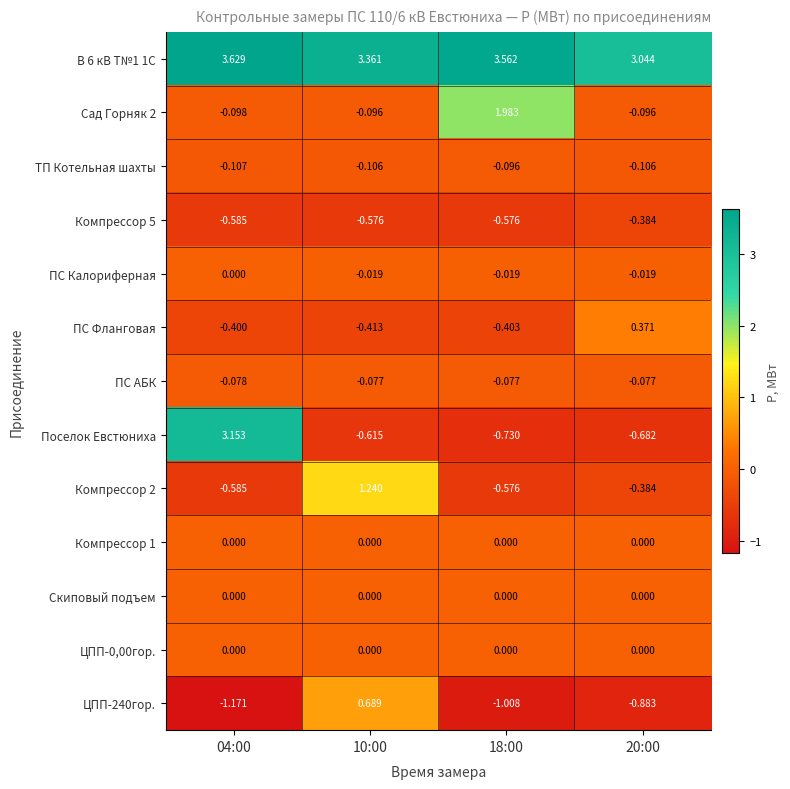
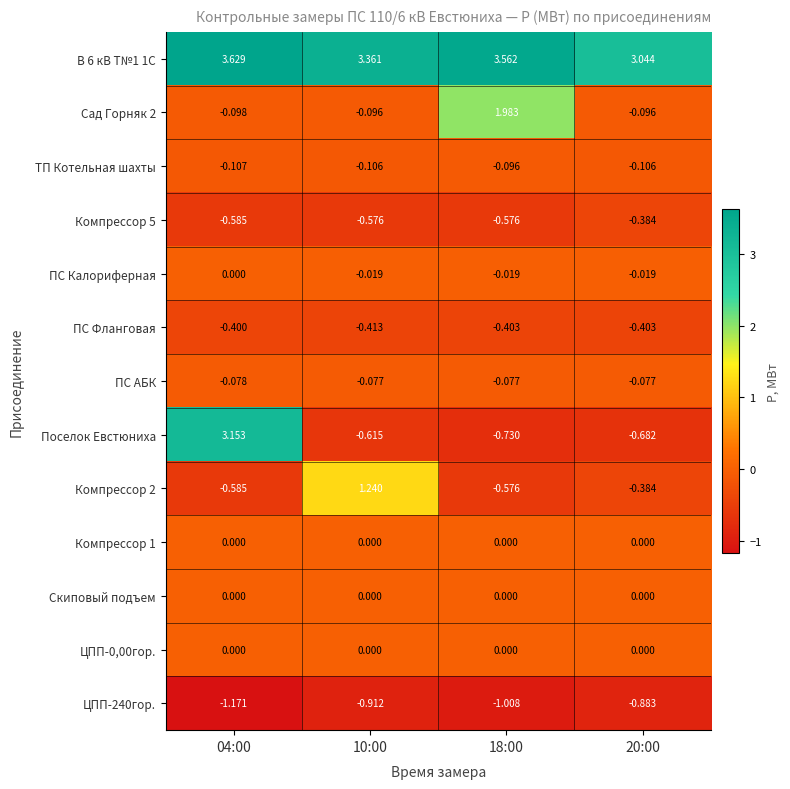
  {
    "В 6 кВ Т№1 1С": {
      "04:00": 3.629,
      "10:00": 3.361,
      "18:00": 3.562,
      "20:00": 3.044
    },
    "Сад Горняк 2": {
      "04:00": -0.098,
      "10:00": -0.096,
      "18:00": 1.983,
      "20:00": -0.096
    },
    "ТП Котельная шахты": {
      "04:00": -0.107,
      "10:00": -0.106,
      "18:00": -0.096,
      "20:00": -0.106
    },
    "Компрессор 5": {
      "04:00": -0.585,
      "10:00": -0.576,
      "18:00": -0.576,
      "20:00": -0.384
    },
    "ПС Калориферная": {
      "04:00": 0.000,
      "10:00": -0.019,
      "18:00": -0.019,
      "20:00": -0.019
    },
    "ПС Фланговая": {
      "04:00": -0.400,
      "10:00": -0.413,
      "18:00": -0.403,
-     "20:00": 0.371
+     "20:00": -0.403
    },
    "ПС АБК": {
      "04:00": -0.078,
      "10:00": -0.077,
      "18:00": -0.077,
      "20:00": -0.077
    },
    "Поселок Евстюниха": {
      "04:00": 3.153,
      "10:00": -0.615,
      "18:00": -0.730,
      "20:00": -0.682
    },
    "Компрессор 2": {
      "04:00": -0.585,
      "10:00": 1.240,
      "18:00": -0.576,
      "20:00": -0.384
    },
    "Компрессор 1": {
      "04:00": 0.000,
      "10:00": 0.000,
      "18:00": 0.000,
      "20:00": 0.000
    },
    "Скиповый подъем": {
      "04:00": 0.000,
      "10:00": 0.000,
      "18:00": 0.000,
      "20:00": 0.000
    },
    "ЦПП-0,00гор.": {
      "04:00": 0.000,
      "10:00": 0.000,
      "18:00": 0.000,
      "20:00": 0.000
    },
    "ЦПП-240гор.": {
      "04:00": -1.171,
-     "10:00": 0.689,
+     "10:00": -0.912,
      "18:00": -1.008,
      "20:00": -0.883
    }
  }
